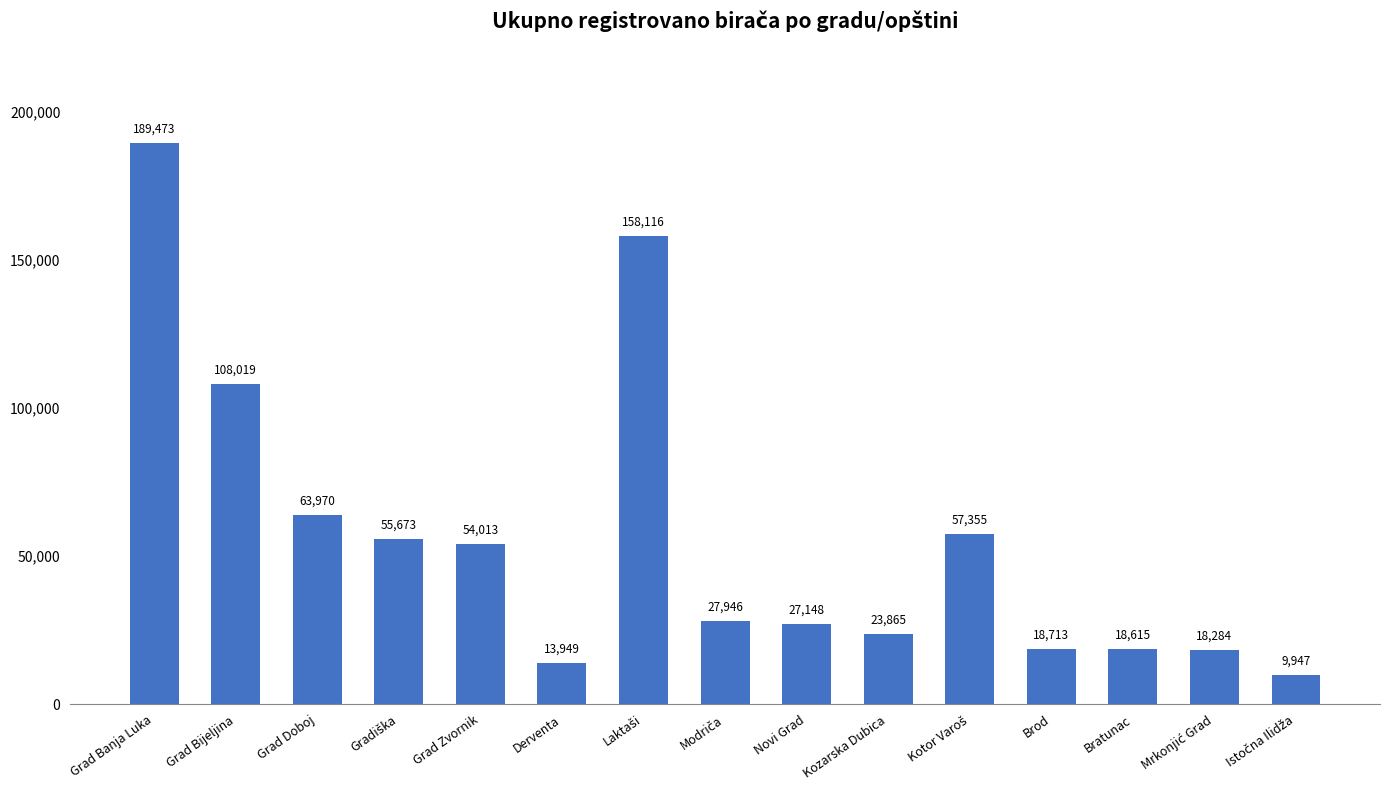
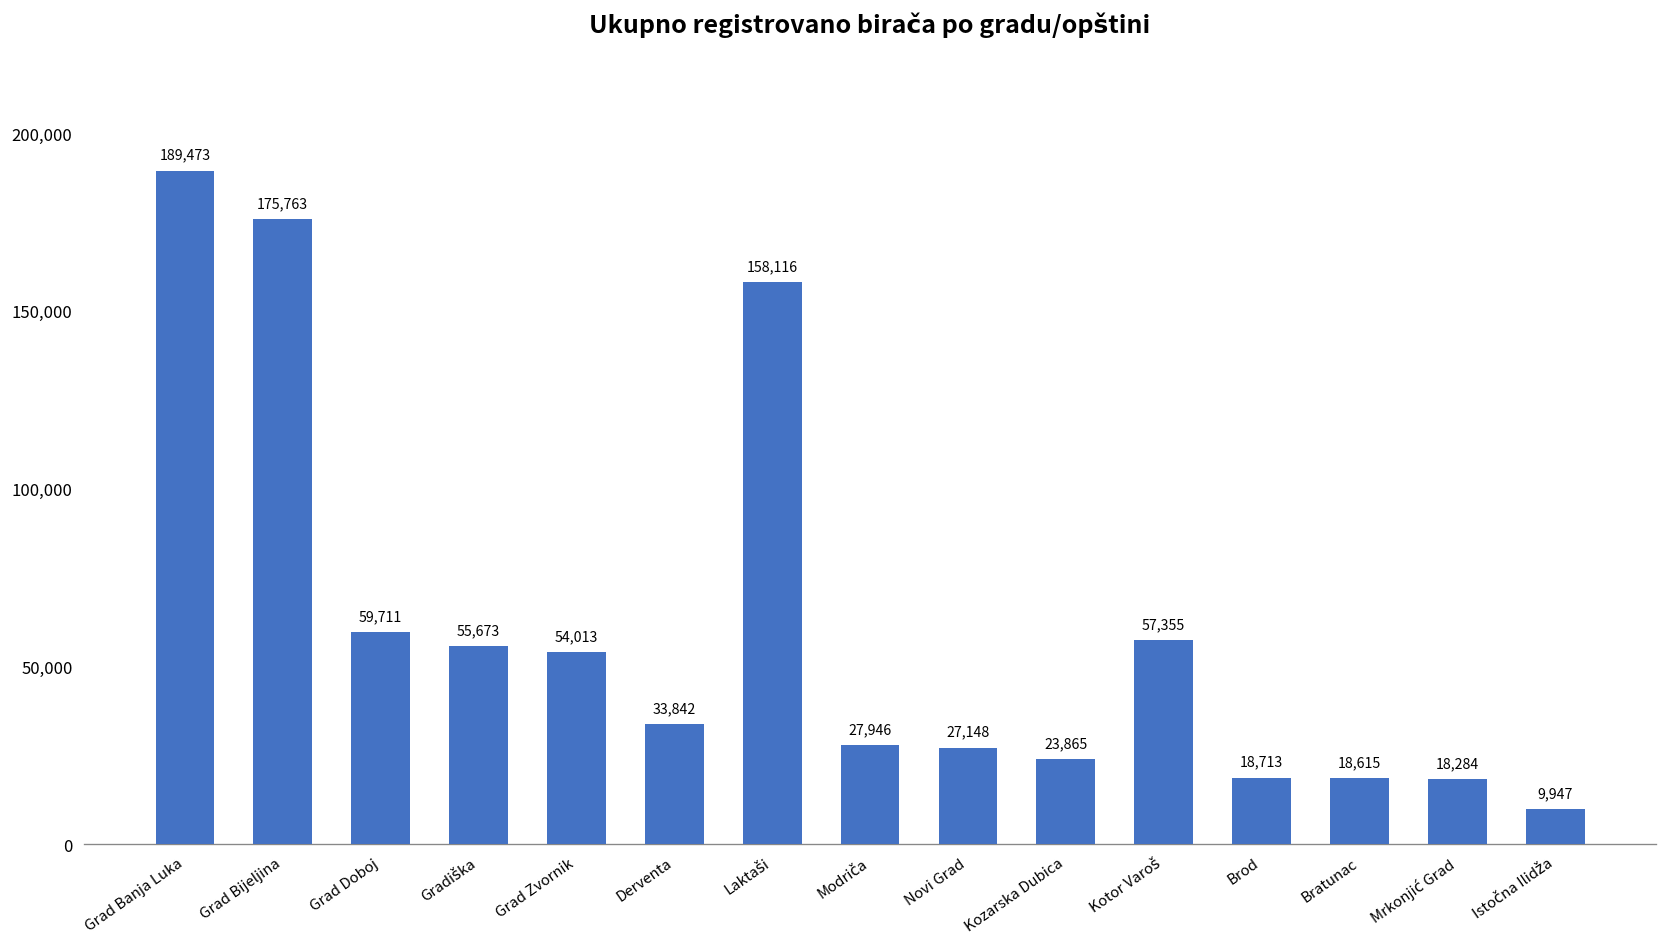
  {
    "Grad Banja Luka": "189,473",
-   "Grad Bijeljina": "108,019",
-   "Grad Doboj": "63,970",
+   "Grad Bijeljina": "175,763",
+   "Grad Doboj": "59,711",
    "Gradiška": "55,673",
    "Grad Zvornik": "54,013",
-   "Derventa": "13,949",
+   "Derventa": "33,842",
    "Laktaši": "158,116",
    "Modriča": "27,946",
    "Novi Grad": "27,148",
    "Kozarska Dubica": "23,865",
    "Kotor Varoš": "57,355",
    "Brod": "18,713",
    "Bratunac": "18,615",
    "Mrkonjić Grad": "18,284",
    "Istočna Ilidža": "9,947"
  }
